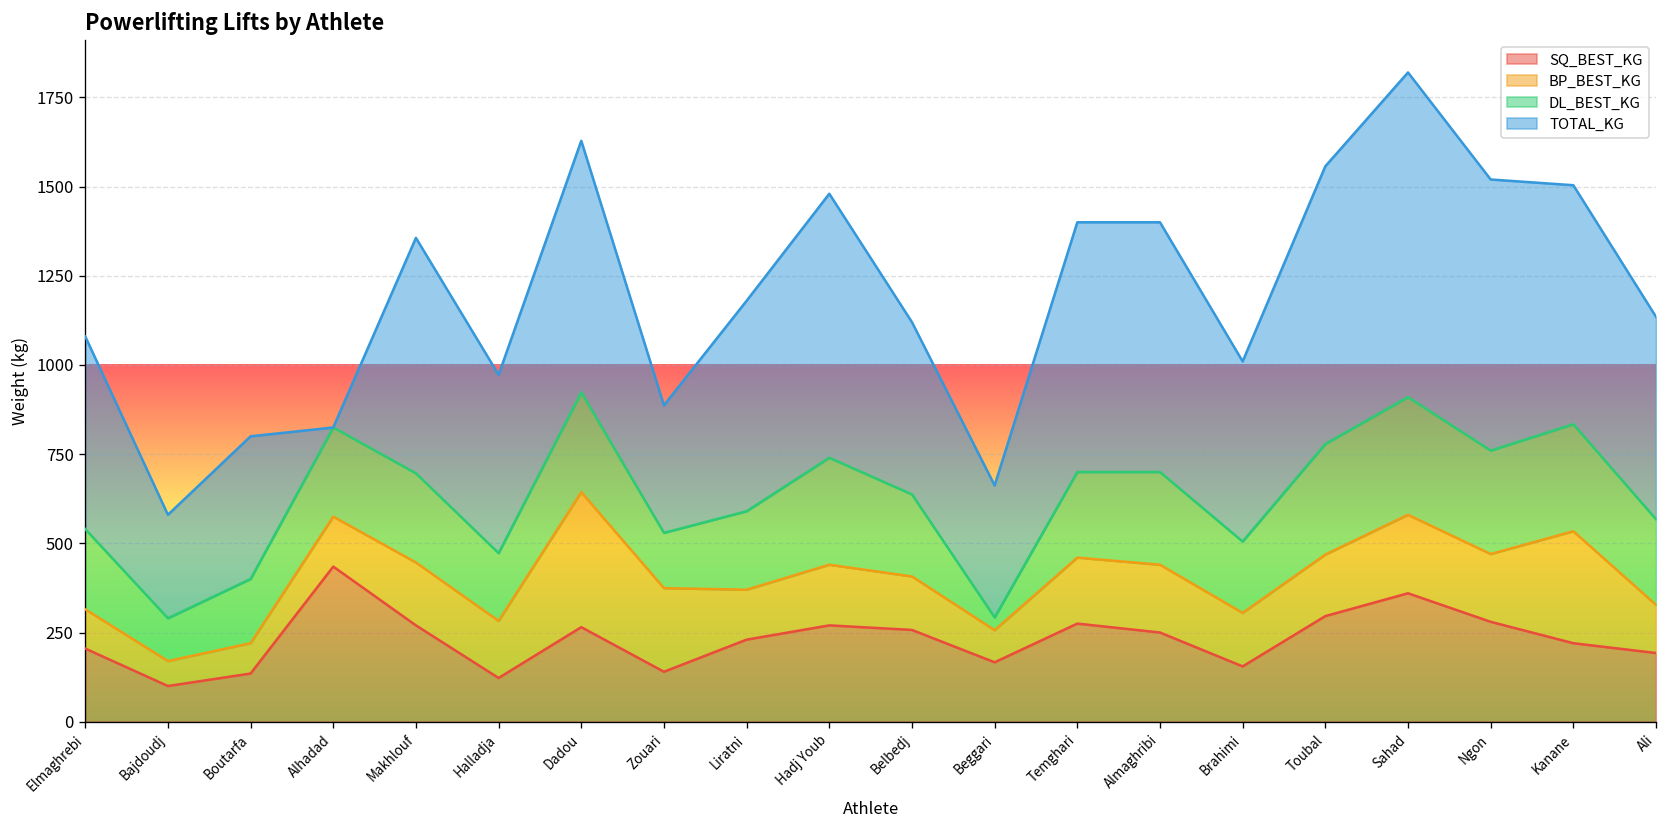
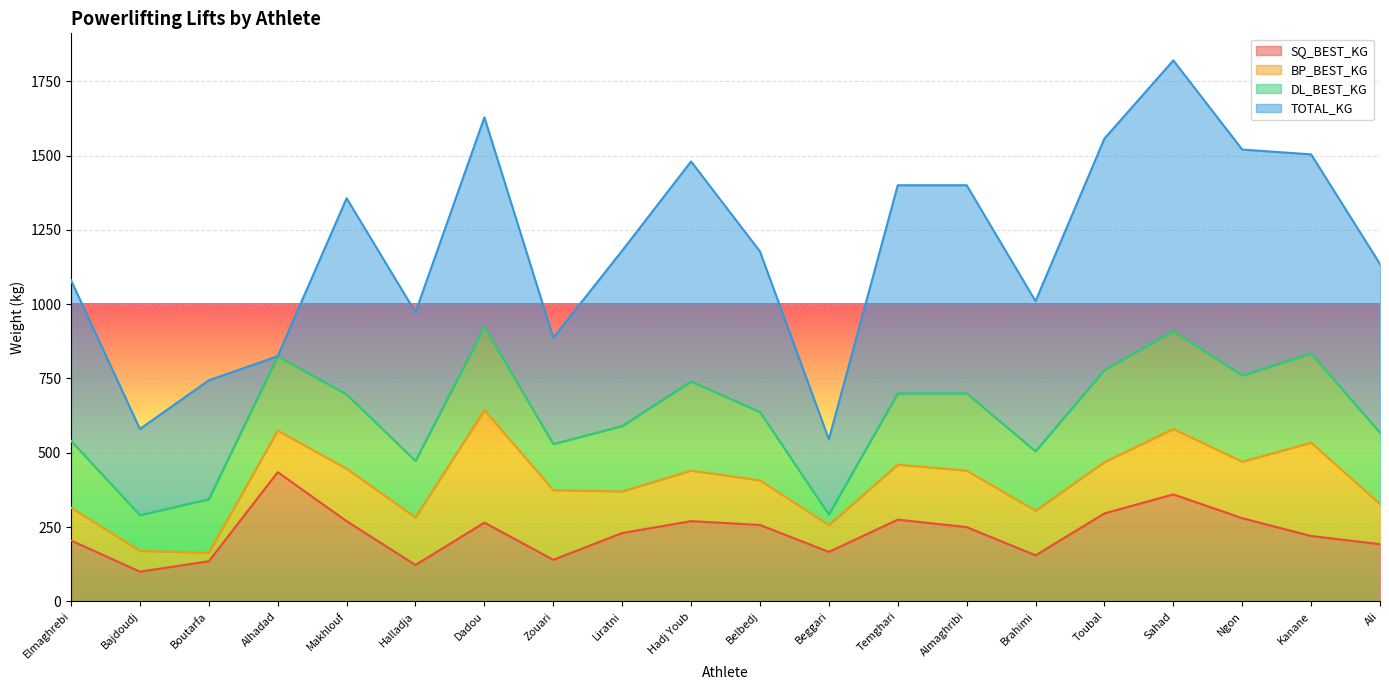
  {
    "SQ_BEST_KG": {
      "Elmaghrebi": 210,
      "Bajdoudj": 100,
      "Boutarfa": 140,
      "Alhadad": 430,
      "Makhlouf": 270,
      "Halladja": 120,
      "Dadou": 270,
      "Zouari": 140,
      "Liratni": 230,
      "Hadj Youb": 270,
      "Belbedj": 260,
      "Beggari": 170,
      "Temghari": 280,
      "Almaghribi": 250,
      "Brahimi": 160,
      "Toubal": 300,
      "Sahad": 360,
      "Ngon": 280,
      "Kanane": 220,
      "Ali": 190
    },
    "BP_BEST_KG": {
      "Elmaghrebi": 110,
      "Bajdoudj": 70,
-     "Boutarfa": 90,
+     "Boutarfa": 30,
      "Alhadad": 140,
      "Makhlouf": 180,
      "Halladja": 160,
      "Dadou": 380,
      "Zouari": 230,
      "Liratni": 140,
      "Hadj Youb": 170,
      "Belbedj": 150,
      "Beggari": 90,
      "Temghari": 190,
      "Almaghribi": 190,
      "Brahimi": 150,
      "Toubal": 170,
      "Sahad": 220,
      "Ngon": 190,
      "Kanane": 310,
      "Ali": 140
    },
    "DL_BEST_KG": {
      "Elmaghrebi": 230,
      "Bajdoudj": 120,
      "Boutarfa": 180,
      "Makhlouf": 250,
      "Halladja": 190,
      "Dadou": 280,
      "Zouari": 160,
      "Liratni": 220,
      "Hadj Youb": 300,
      "Belbedj": 230,
      "Beggari": 40,
      "Temghari": 240,
      "Almaghribi": 260,
      "Brahimi": 200,
      "Toubal": 310,
      "Sahad": 330,
      "Ngon": 290,
      "Kanane": 300,
      "Ali": 240
    },
    "TOTAL_KG": {
      "Elmaghrebi": 540,
      "Bajdoudj": 290,
      "Boutarfa": 400,
      "Makhlouf": 660,
      "Halladja": 500,
      "Dadou": 710,
      "Zouari": 360,
      "Liratni": 590,
      "Hadj Youb": 740,
-     "Belbedj": 480,
-     "Beggari": 370,
+     "Belbedj": 540,
+     "Beggari": 250,
      "Temghari": 700,
      "Almaghribi": 700,
      "Brahimi": 510,
      "Toubal": 780,
      "Sahad": 910,
      "Ngon": 760,
      "Kanane": 670,
      "Ali": 570
    }
  }
